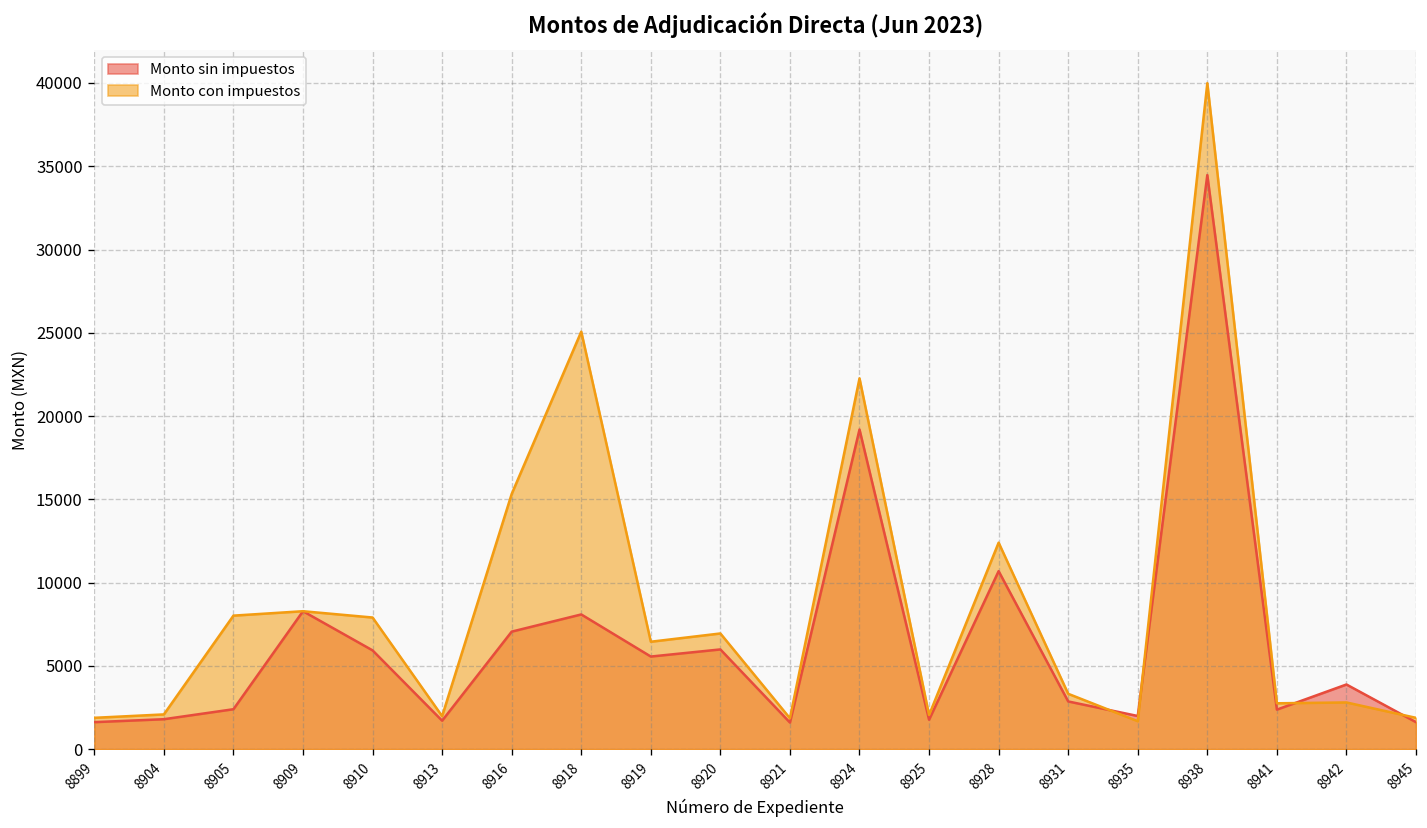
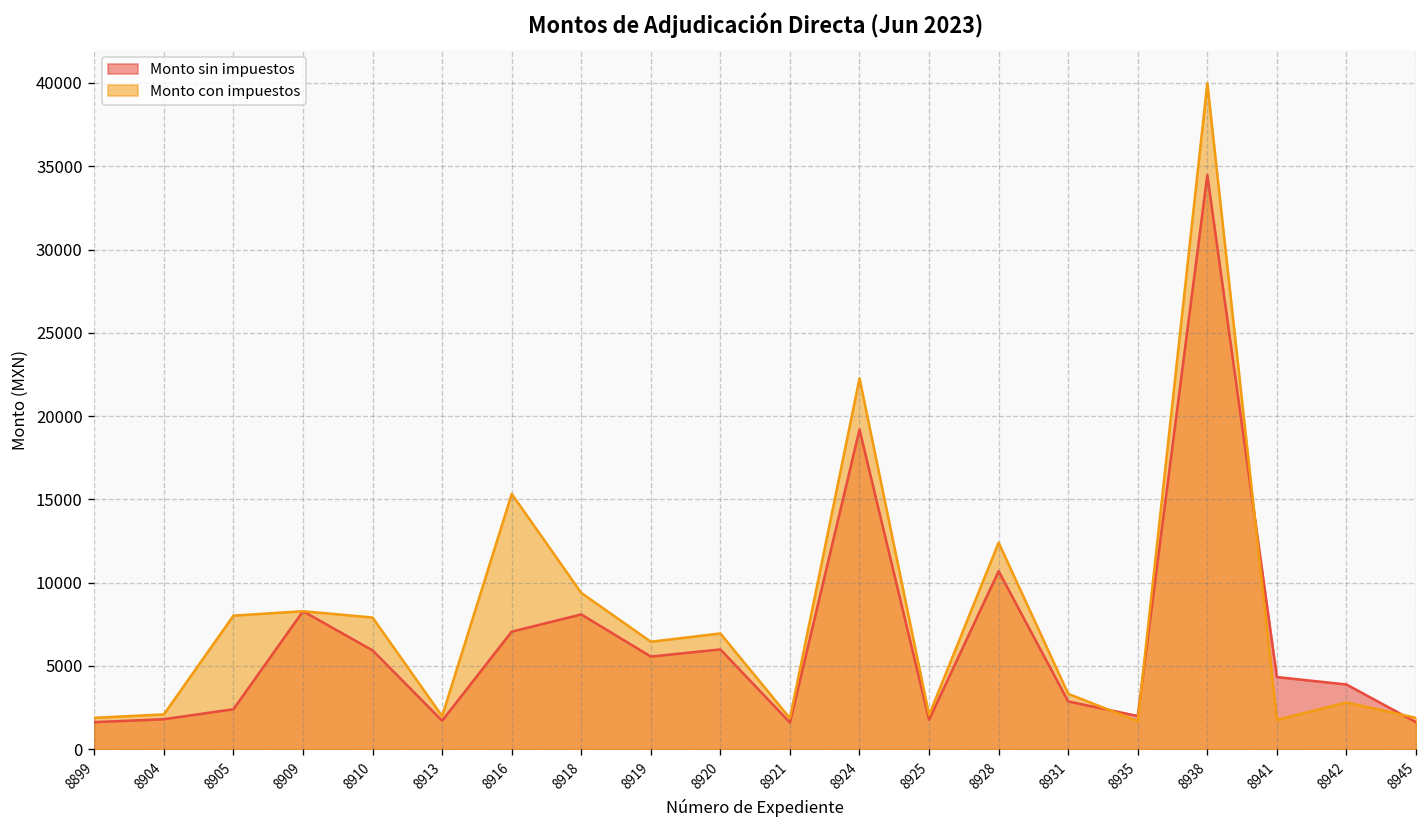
  {
    "Monto sin impuestos": {
      "8899": 1600,
      "8904": 1800,
      "8905": 2400,
      "8910": 5900,
      "8913": 1700,
      "8916": 7100,
      "8918": 8100,
      "8919": 5600,
      "8920": 6000,
      "8921": 1600,
      "8924": 19200,
      "8925": 1800,
      "8928": 10700,
      "8931": 2900,
      "8935": 2000,
      "8938": 34500,
-     "8941": 2400,
+     "8941": 4300,
      "8942": 3900,
      "8945": 1600
    },
    "Monto con impuestos": {
      "8899": 1900,
      "8904": 2100,
      "8905": 8000,
      "8910": 7900,
      "8913": 2000,
      "8916": 15300,
-     "8918": 25100,
+     "8918": 9400,
      "8919": 6500,
      "8920": 6900,
      "8921": 1900,
      "8924": 22300,
      "8925": 2100,
      "8928": 12400,
      "8931": 3300,
      "8935": 1700,
      "8938": 40000,
-     "8941": 2800,
+     "8941": 1800,
      "8942": 2800,
      "8945": 1900
    }
  }
